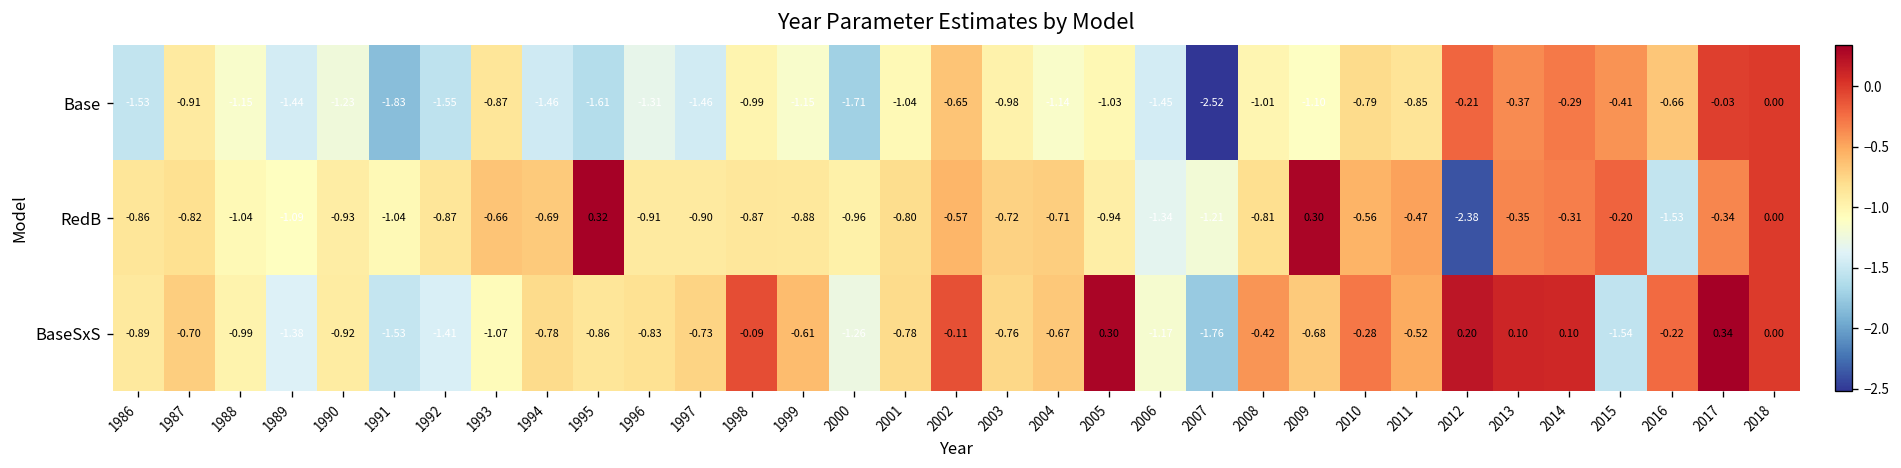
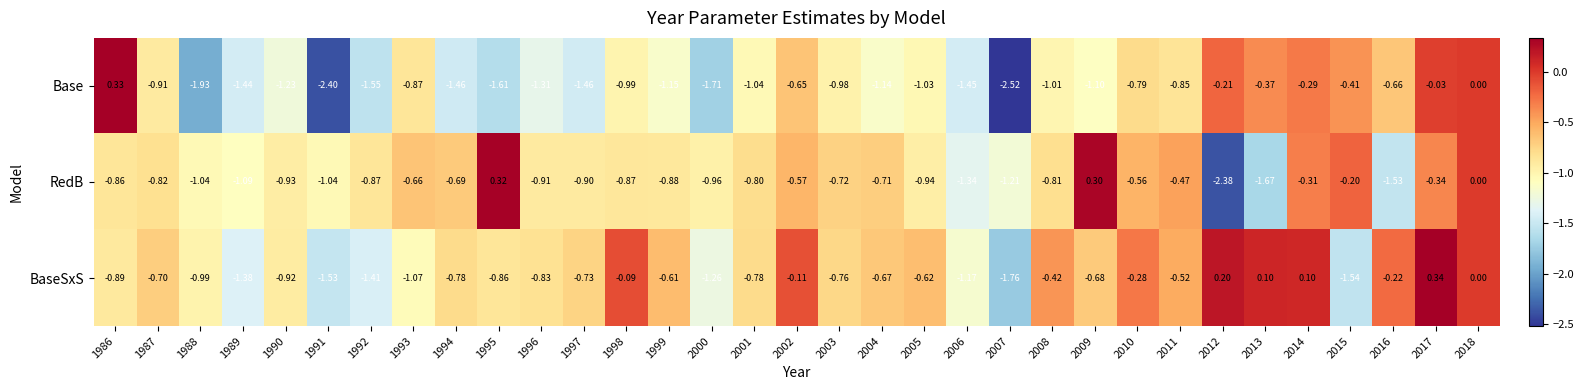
  {
    "Base": {
-     "1986": -1.53,
+     "1986": 0.33,
      "1987": -0.91,
-     "1988": -1.15,
-     "1991": -1.83,
+     "1988": -1.93,
+     "1991": -2.40,
      "1992": -1.55,
      "1993": -0.87,
      "1994": -1.46,
      "1995": -1.61,
      "1998": -0.99,
      "1999": -1.15,
      "2000": -1.71,
      "2001": -1.04,
      "2002": -0.65,
      "2003": -0.98,
      "2004": -1.14,
      "2005": -1.03,
      "2007": -2.52,
      "2008": -1.01,
      "2009": -1.10,
      "2010": -0.79,
      "2011": -0.85,
      "2012": -0.21,
      "2013": -0.37,
      "2014": -0.29,
      "2015": -0.41,
      "2016": -0.66,
      "2017": -0.03,
      "2018": 0.00
    },
    "RedB": {
      "1986": -0.86,
      "1987": -0.82,
      "1988": -1.04,
      "1989": -1.09,
      "1990": -0.93,
      "1991": -1.04,
      "1992": -0.87,
      "1993": -0.66,
      "1994": -0.69,
      "1995": 0.32,
      "1996": -0.91,
      "1997": -0.90,
      "1998": -0.87,
      "1999": -0.88,
      "2000": -0.96,
      "2001": -0.80,
      "2002": -0.57,
      "2003": -0.72,
      "2004": -0.71,
      "2005": -0.94,
      "2008": -0.81,
      "2009": 0.30,
      "2010": -0.56,
      "2011": -0.47,
      "2012": -2.38,
-     "2013": -0.35,
+     "2013": -1.67,
      "2014": -0.31,
      "2015": -0.20,
      "2016": -1.53,
      "2017": -0.34,
      "2018": 0.00
    },
    "BaseSxS": {
      "1986": -0.89,
      "1987": -0.70,
      "1988": -0.99,
      "1990": -0.92,
      "1991": -1.53,
      "1993": -1.07,
      "1994": -0.78,
      "1995": -0.86,
      "1996": -0.83,
      "1997": -0.73,
      "1998": -0.09,
      "1999": -0.61,
      "2001": -0.78,
      "2002": -0.11,
      "2003": -0.76,
      "2004": -0.67,
-     "2005": 0.30,
+     "2005": -0.62,
      "2006": -1.17,
      "2007": -1.76,
      "2008": -0.42,
      "2009": -0.68,
      "2010": -0.28,
      "2011": -0.52,
      "2012": 0.20,
      "2013": 0.10,
      "2014": 0.10,
      "2015": -1.54,
      "2016": -0.22,
      "2017": 0.34,
      "2018": 0.00
    }
  }
